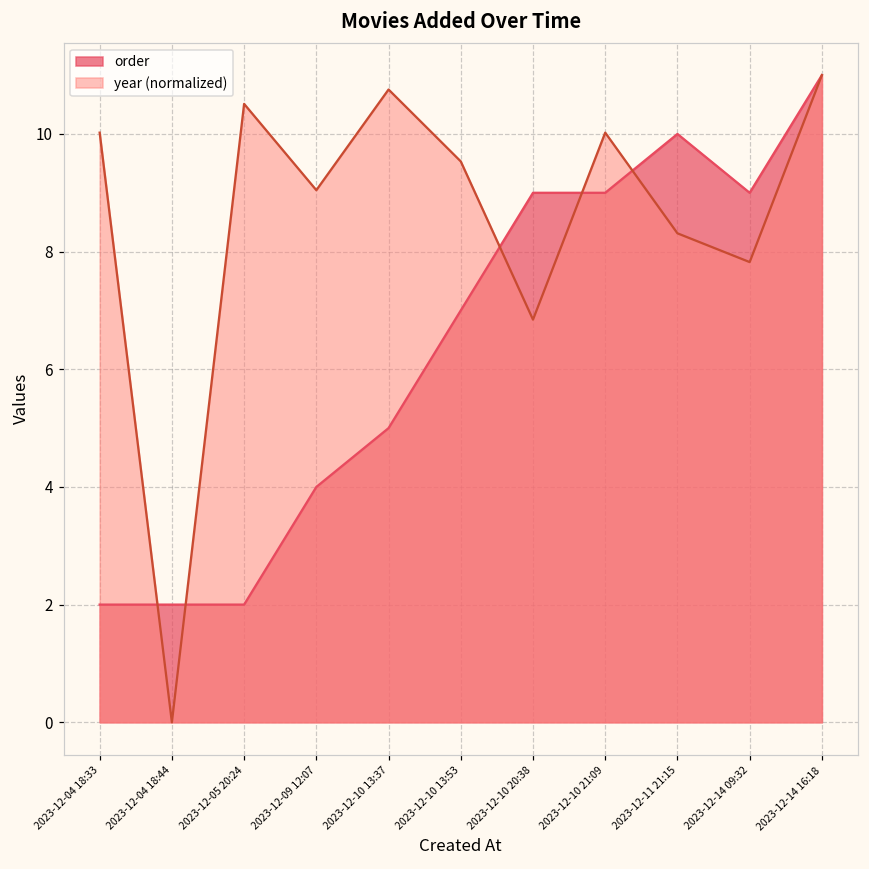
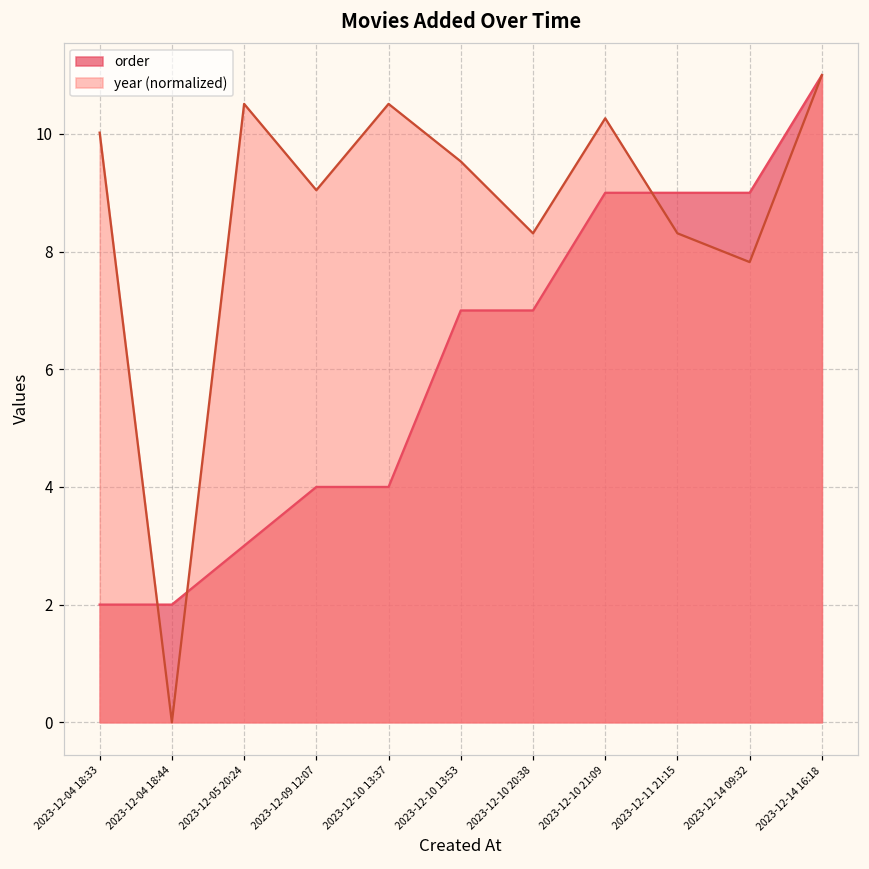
  {
    "order": {
      "2023-12-04 18:33": 2,
      "2023-12-04 18:44": 2,
-     "2023-12-05 20:24": 2,
+     "2023-12-05 20:24": 3,
      "2023-12-09 12:07": 4,
-     "2023-12-10 13:37": 5,
+     "2023-12-10 13:37": 4,
      "2023-12-10 13:53": 7,
-     "2023-12-10 20:38": 9,
+     "2023-12-10 20:38": 7,
      "2023-12-10 21:09": 9,
-     "2023-12-11 21:15": 10,
+     "2023-12-11 21:15": 9,
      "2023-12-14 09:32": 9
    },
    "year (normalized)": {
      "2023-12-04 18:33": 10.0,
      "2023-12-04 18:44": 0.0,
      "2023-12-05 20:24": 10.5,
      "2023-12-09 12:07": 9.0,
-     "2023-12-10 13:37": 10.8,
+     "2023-12-10 13:37": 10.5,
      "2023-12-10 13:53": 9.5,
-     "2023-12-10 20:38": 6.8,
-     "2023-12-10 21:09": 10.0,
+     "2023-12-10 20:38": 8.3,
+     "2023-12-10 21:09": 10.3,
      "2023-12-11 21:15": 8.3,
      "2023-12-14 09:32": 7.8
    }
  }
